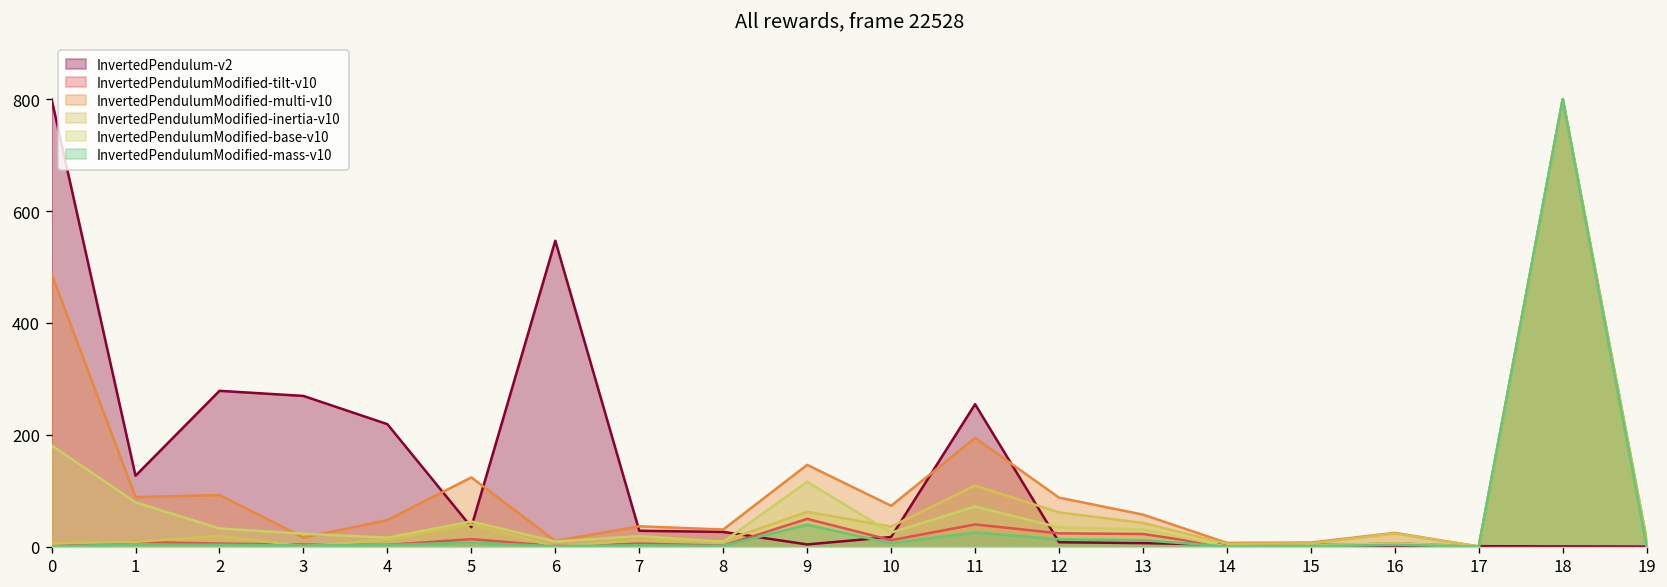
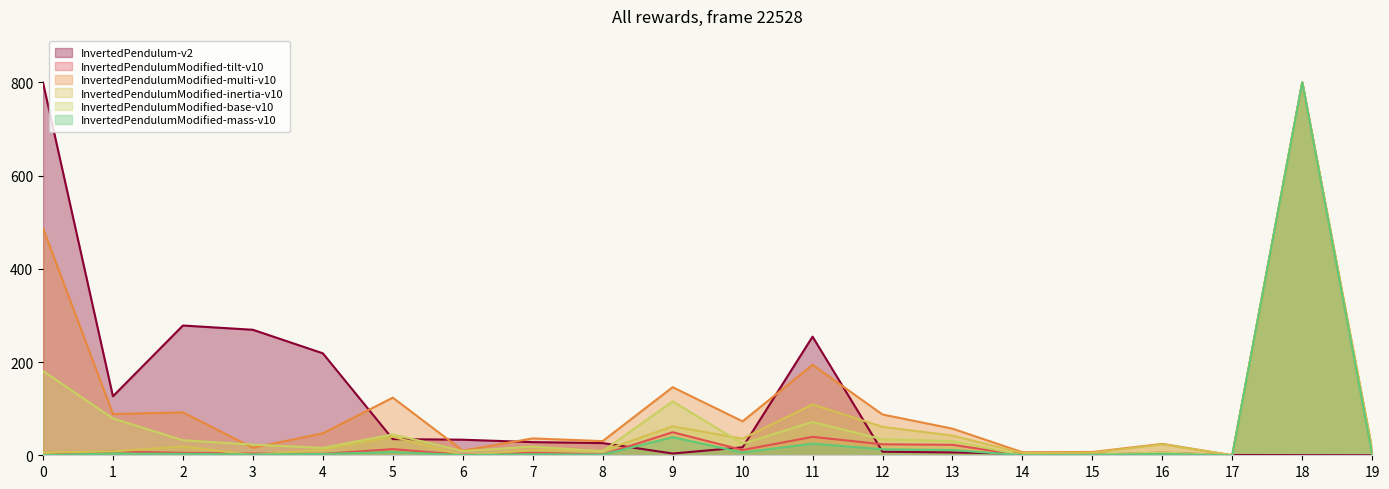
  {
    "InvertedPendulum-v2": {
      "0": 800,
      "1": 130,
      "2": 280,
      "3": 270,
      "4": 220,
-     "6": 550,
+     "6": 30,
      "7": 30,
      "9": 0,
      "10": 20,
      "11": 250,
      "18": 0
    }
  }
